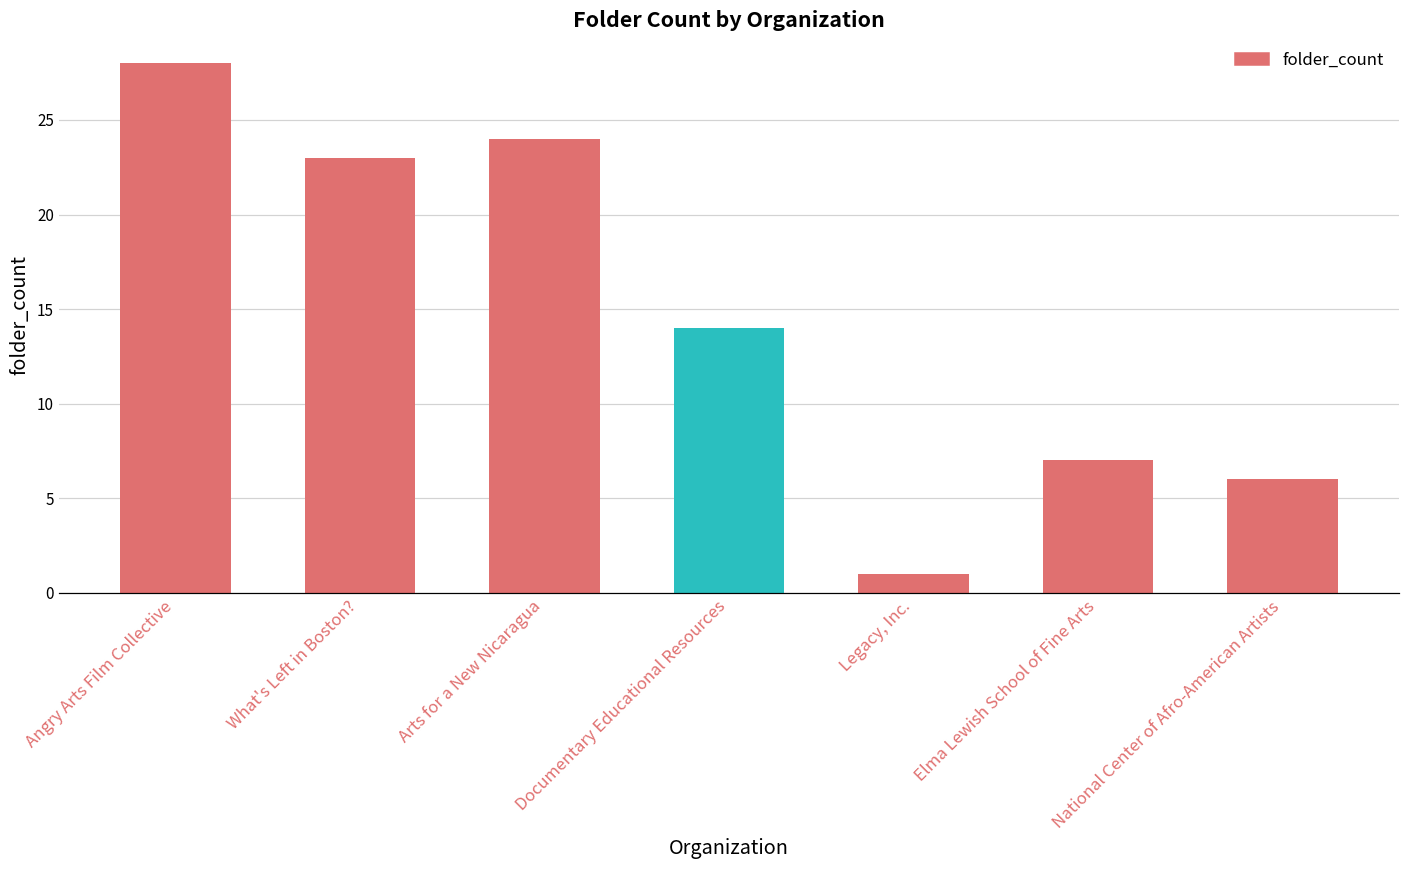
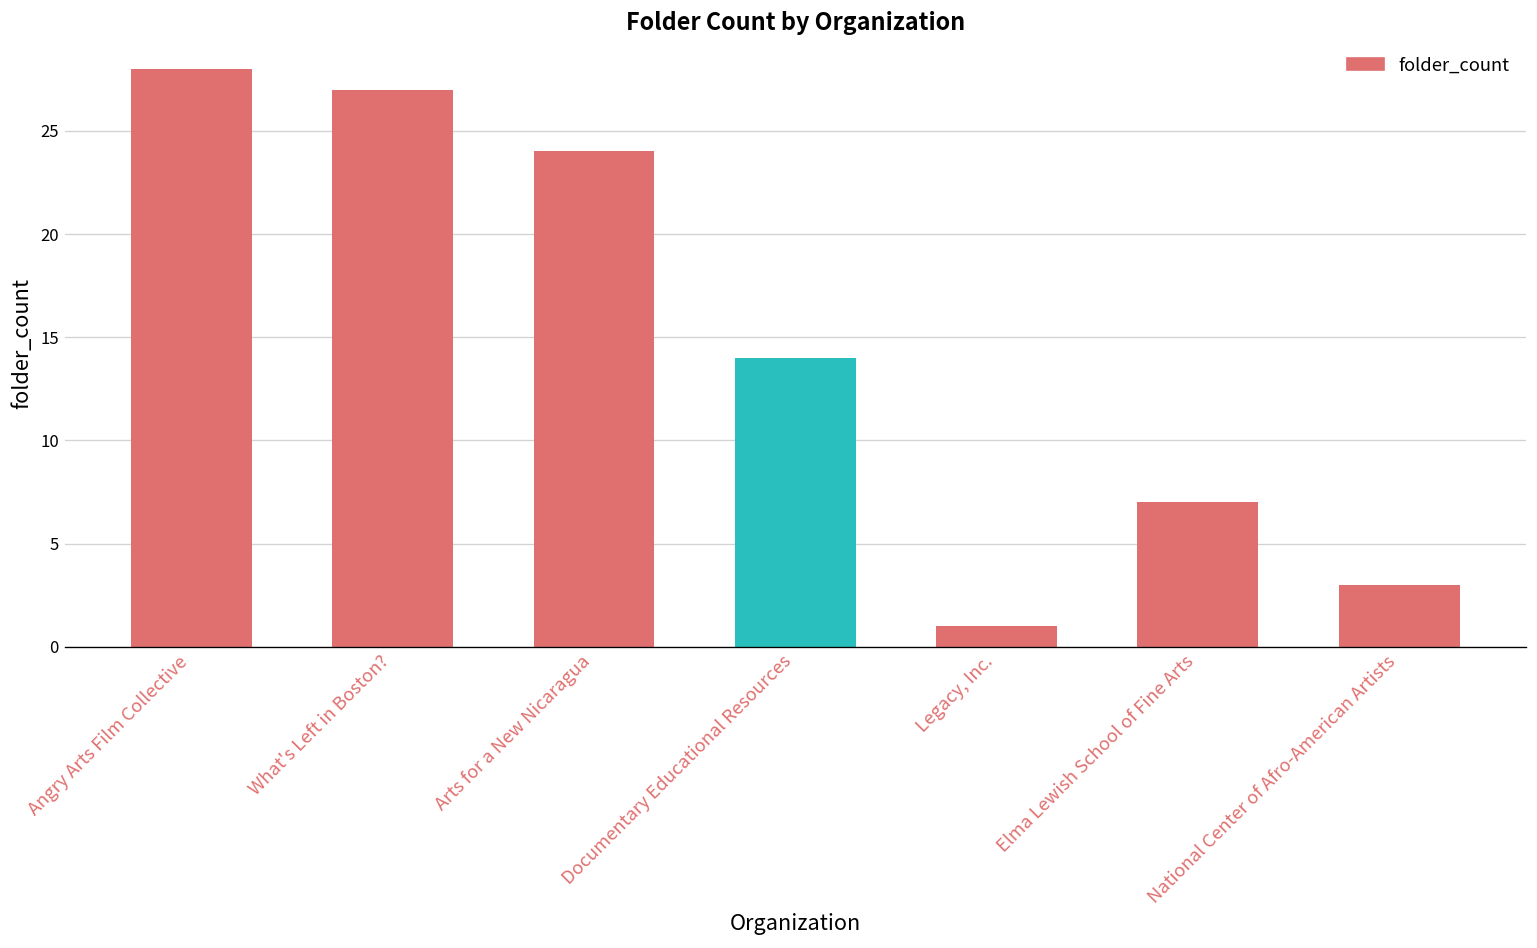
  {
    "Angry Arts Film Collective": 28,
-   "What's Left in Boston?": 23,
+   "What's Left in Boston?": 27,
    "Arts for a New Nicaragua": 24,
    "Documentary Educational Resources": 14,
    "Legacy, Inc.": 1,
    "Elma Lewish School of Fine Arts": 7,
-   "National Center of Afro-American Artists": 6
+   "National Center of Afro-American Artists": 3
  }
